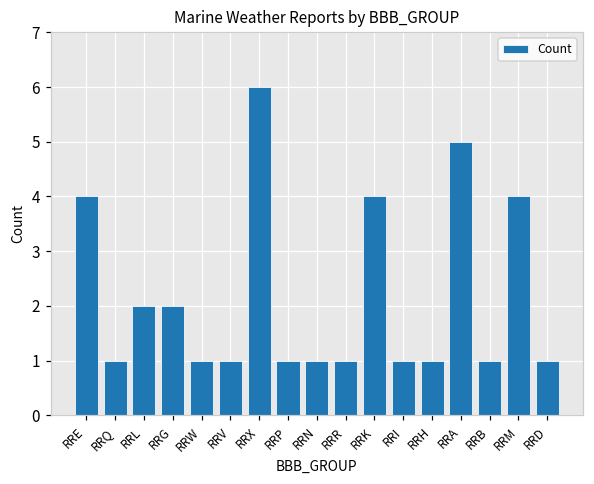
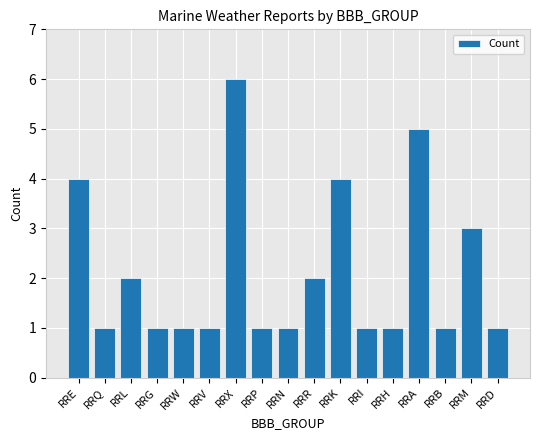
  {
    "RRE": 4,
    "RRQ": 1,
    "RRL": 2,
-   "RRG": 2,
+   "RRG": 1,
    "RRW": 1,
    "RRV": 1,
    "RRX": 6,
    "RRP": 1,
    "RRN": 1,
-   "RRR": 1,
+   "RRR": 2,
    "RRK": 4,
    "RRI": 1,
    "RRH": 1,
    "RRA": 5,
    "RRB": 1,
-   "RRM": 4,
+   "RRM": 3,
    "RRD": 1
  }
